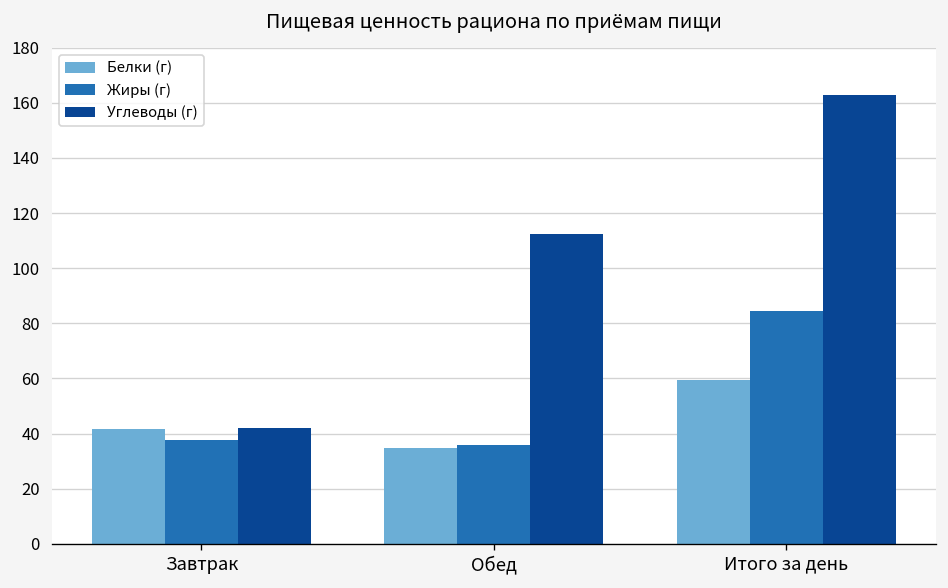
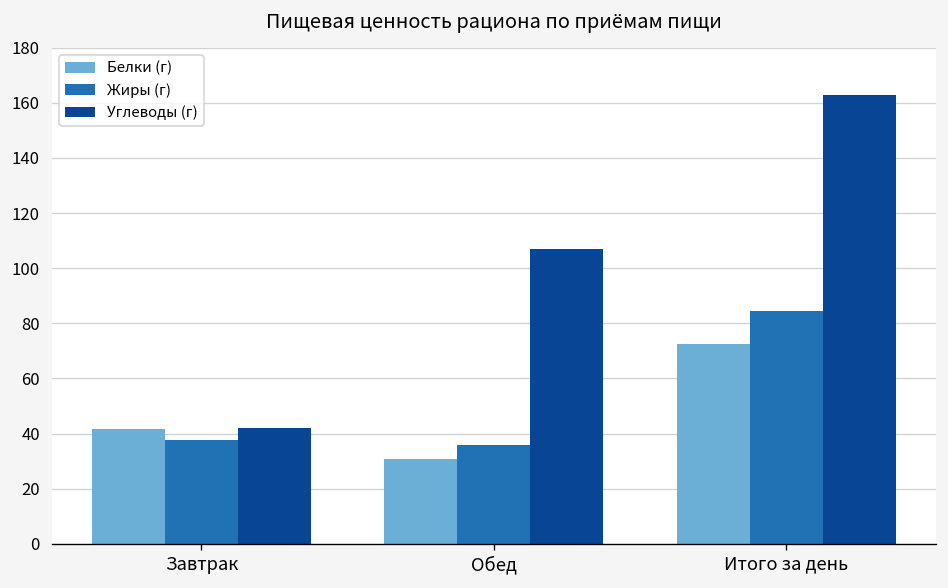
  {
    "Белки (г)": {
      "Завтрак": 42,
-     "Обед": 35,
-     "Итого за день": 59
+     "Обед": 31,
+     "Итого за день": 72
    },
    "Жиры (г)": {
      "Завтрак": 38,
      "Обед": 36,
      "Итого за день": 85
    },
    "Углеводы (г)": {
      "Завтрак": 42,
-     "Обед": 112,
+     "Обед": 107,
      "Итого за день": 163
    }
  }
